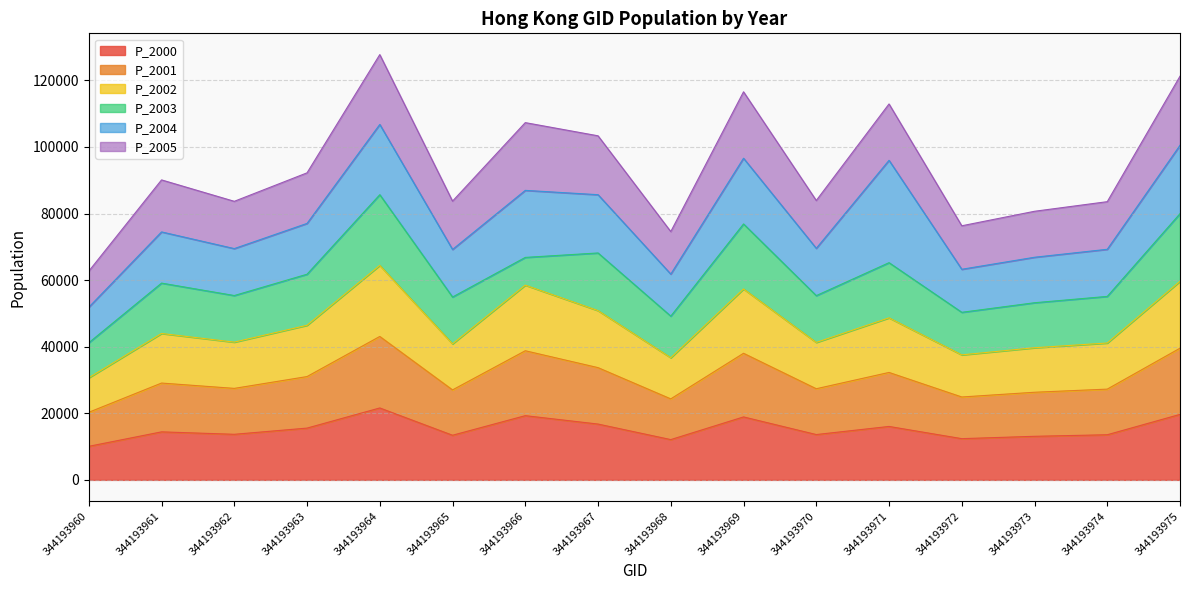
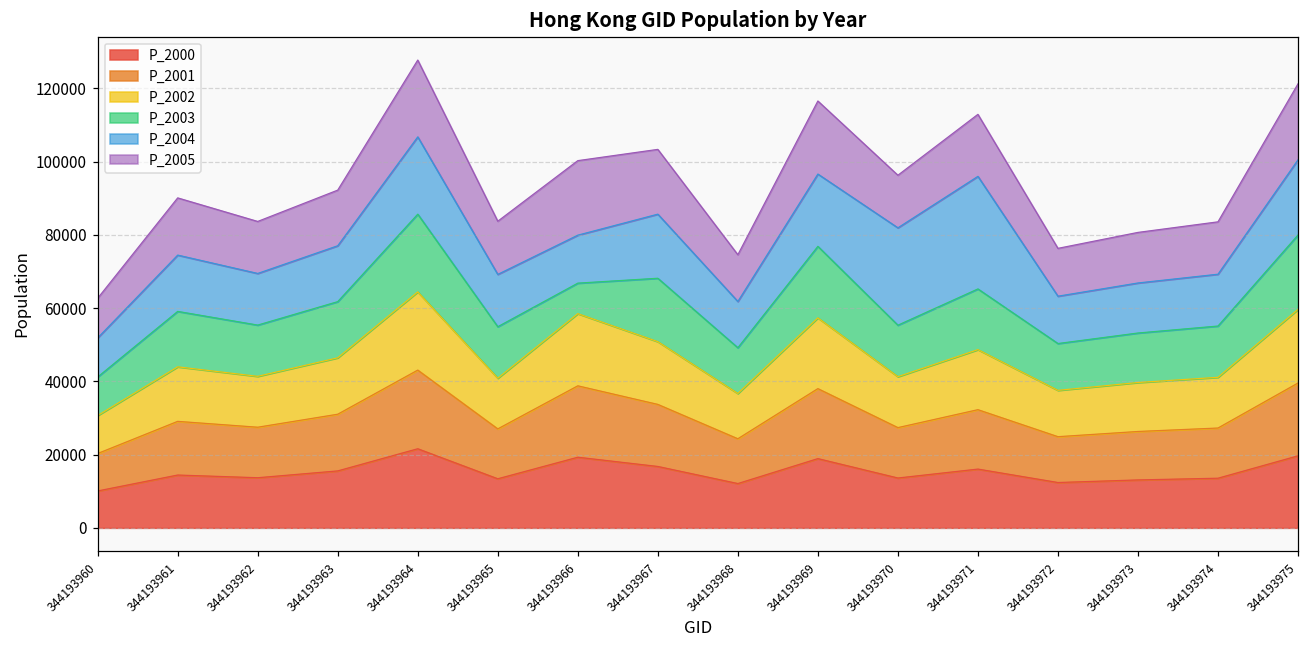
  {
    "P_2002": {
      "344193960": 10000,
      "344193961": 15000,
      "344193962": 14000,
      "344193963": 15000,
      "344193964": 21000,
      "344193965": 14000,
      "344193966": 20000,
      "344193967": 17000,
      "344193968": 12000,
      "344193969": 19000,
      "344193970": 14000,
      "344193971": 16000,
      "344193972": 13000,
      "344193973": 13000,
      "344193974": 14000,
      "344193975": 20000
    },
    "P_2003": {
      "344193960": 11000,
      "344193961": 15000,
      "344193962": 14000,
      "344193963": 15000,
      "344193964": 21000,
      "344193965": 14000,
      "344193966": 8000,
      "344193967": 17000,
      "344193968": 12000,
      "344193969": 20000,
      "344193970": 14000,
      "344193971": 17000,
      "344193972": 13000,
      "344193973": 14000,
      "344193974": 14000,
      "344193975": 20000
    },
    "P_2004": {
      "344193960": 11000,
      "344193961": 15000,
      "344193962": 14000,
      "344193963": 15000,
      "344193964": 21000,
      "344193965": 14000,
-     "344193966": 20000,
+     "344193966": 13000,
      "344193967": 17000,
      "344193968": 13000,
      "344193969": 20000,
-     "344193970": 14000,
+     "344193970": 27000,
      "344193971": 31000,
      "344193972": 13000,
      "344193973": 14000,
      "344193974": 14000,
      "344193975": 21000
    },
    "P_2005": {
      "344193960": 11000,
      "344193961": 16000,
      "344193962": 14000,
      "344193963": 15000,
      "344193964": 21000,
      "344193965": 15000,
      "344193966": 20000,
      "344193967": 18000,
      "344193968": 13000,
      "344193969": 20000,
      "344193970": 14000,
      "344193971": 17000,
      "344193972": 13000,
      "344193973": 14000,
      "344193974": 14000,
      "344193975": 21000
    }
  }
